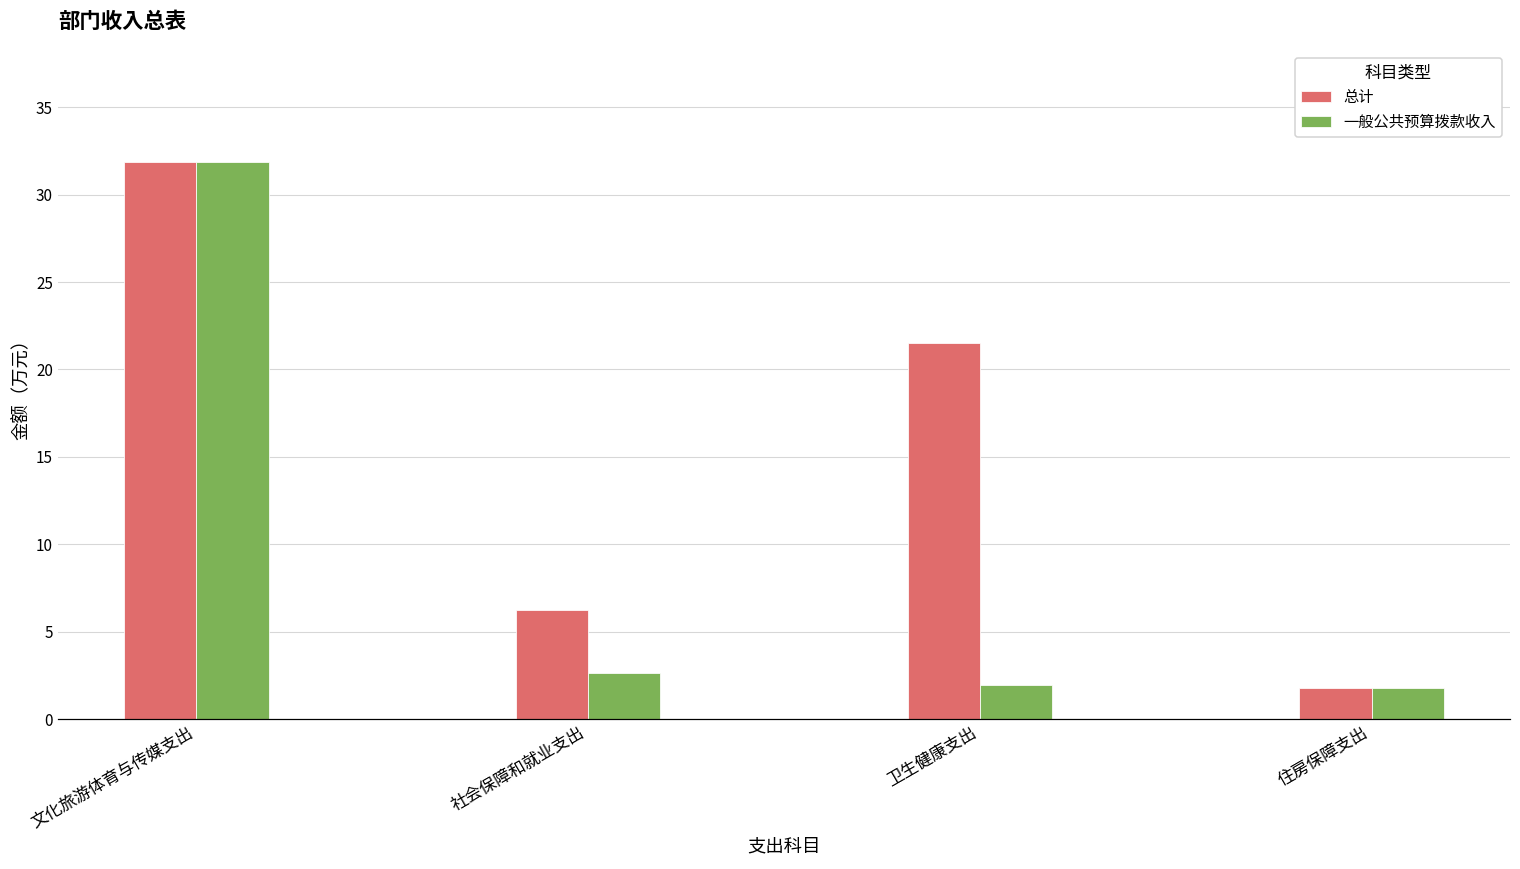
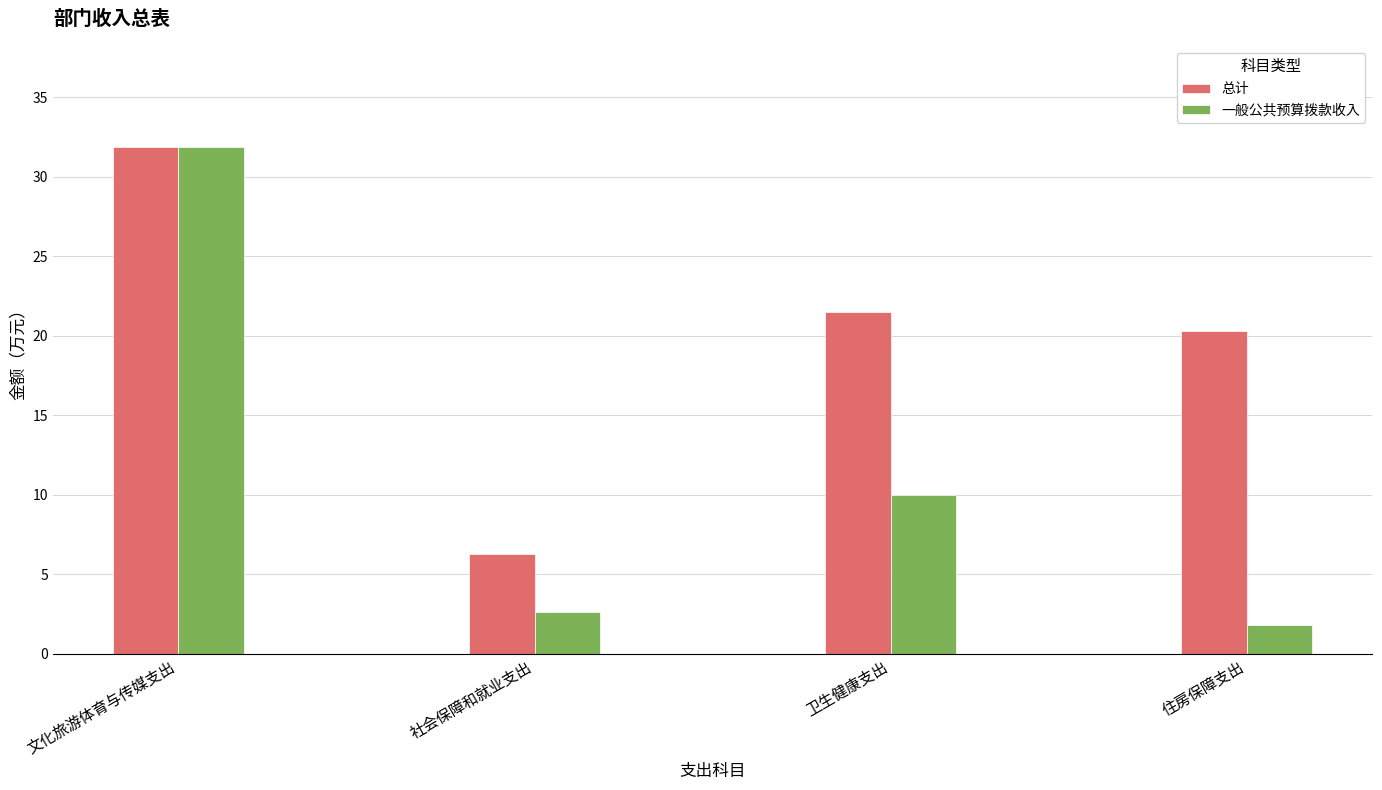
  {
    "总计": {
      "文化旅游体育与传媒支出": 31.9,
      "社会保障和就业支出": 6.3,
      "卫生健康支出": 21.5,
-     "住房保障支出": 1.8
+     "住房保障支出": 20.3
    },
    "一般公共预算拨款收入": {
      "文化旅游体育与传媒支出": 31.9,
      "社会保障和就业支出": 2.6,
-     "卫生健康支出": 2.0,
+     "卫生健康支出": 10.0,
      "住房保障支出": 1.8
    }
  }
